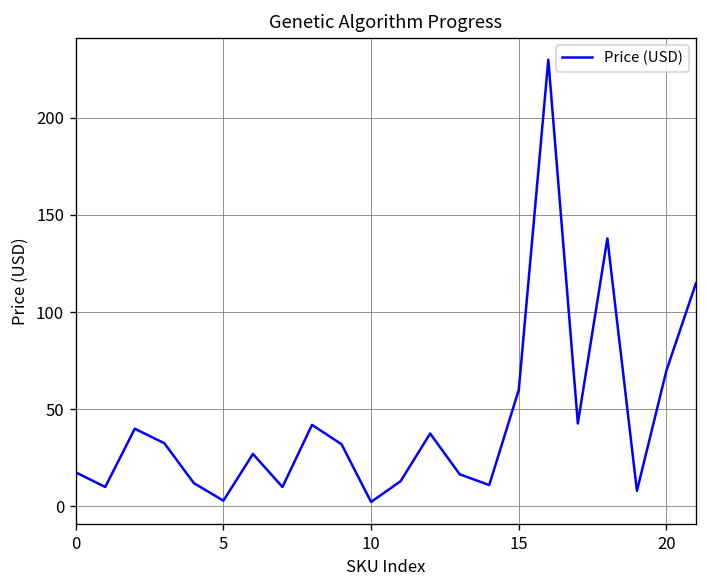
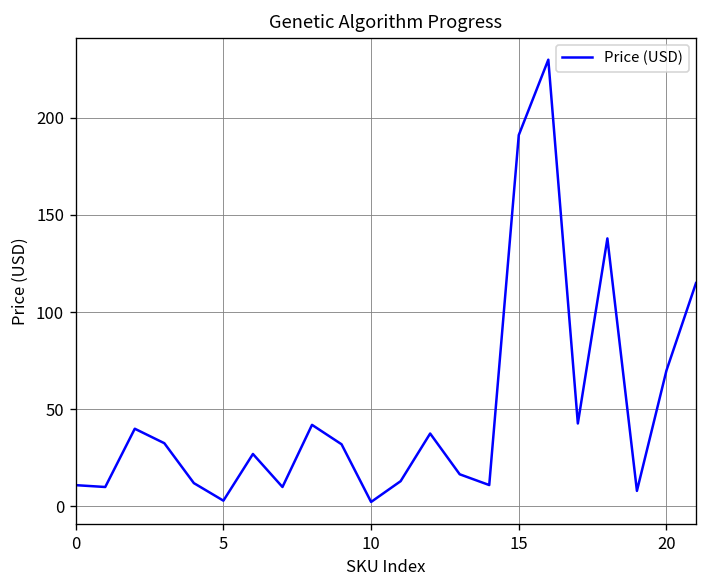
  {
-   "0": 18,
+   "0": 11,
    "5": 3,
    "10": 2,
-   "15": 60,
+   "15": 191,
    "20": 70
  }
